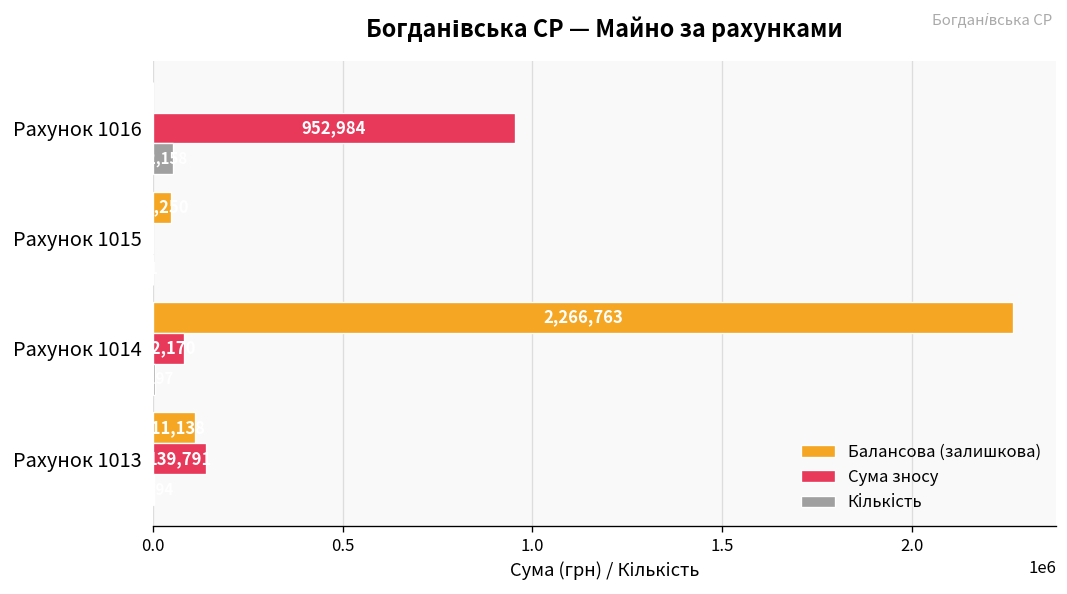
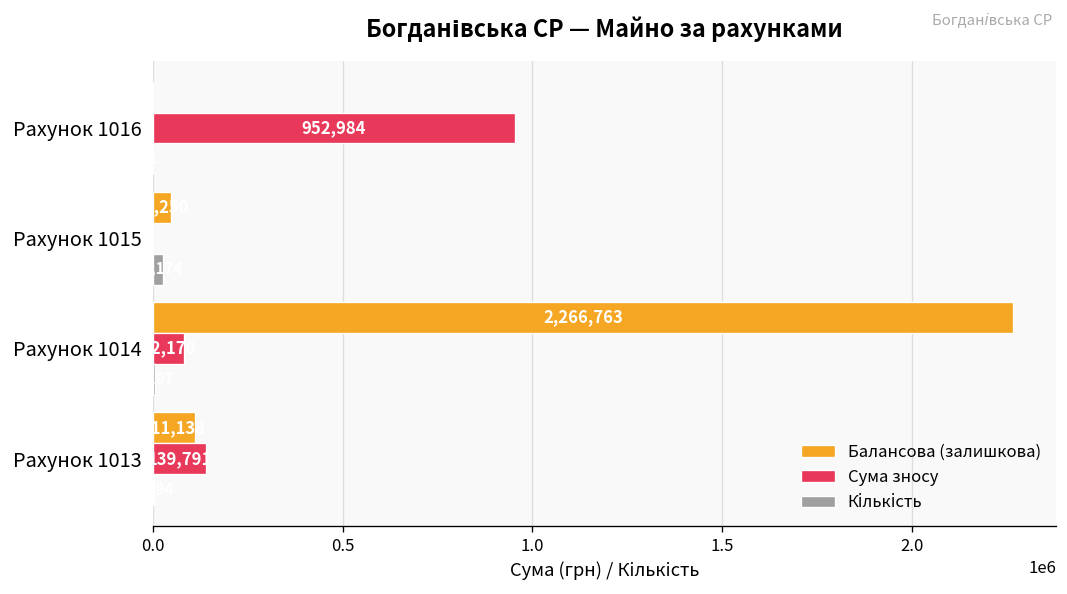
  {
    "Балансова (залишкова)": {
      "Рахунок 1014": "2,266,763",
      "Рахунок 1013": "111,138"
    },
    "Сума зносу": {
      "Рахунок 1016": "952,984",
      "Рахунок 1013": "139,791"
    },
    "Кількість": {
-     "Рахунок 1016": "50000",
-     "Рахунок 1015": "0"
+     "Рахунок 1016": "0",
+     "Рахунок 1015": "30000"
    }
  }
